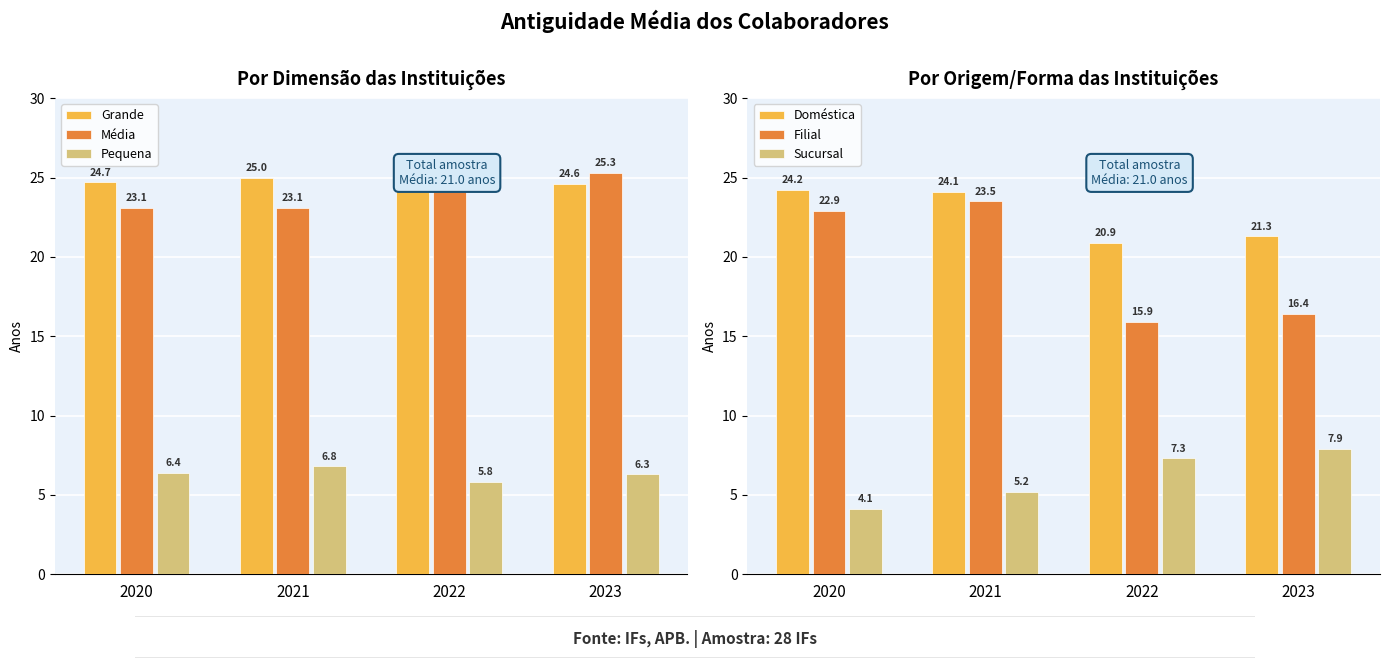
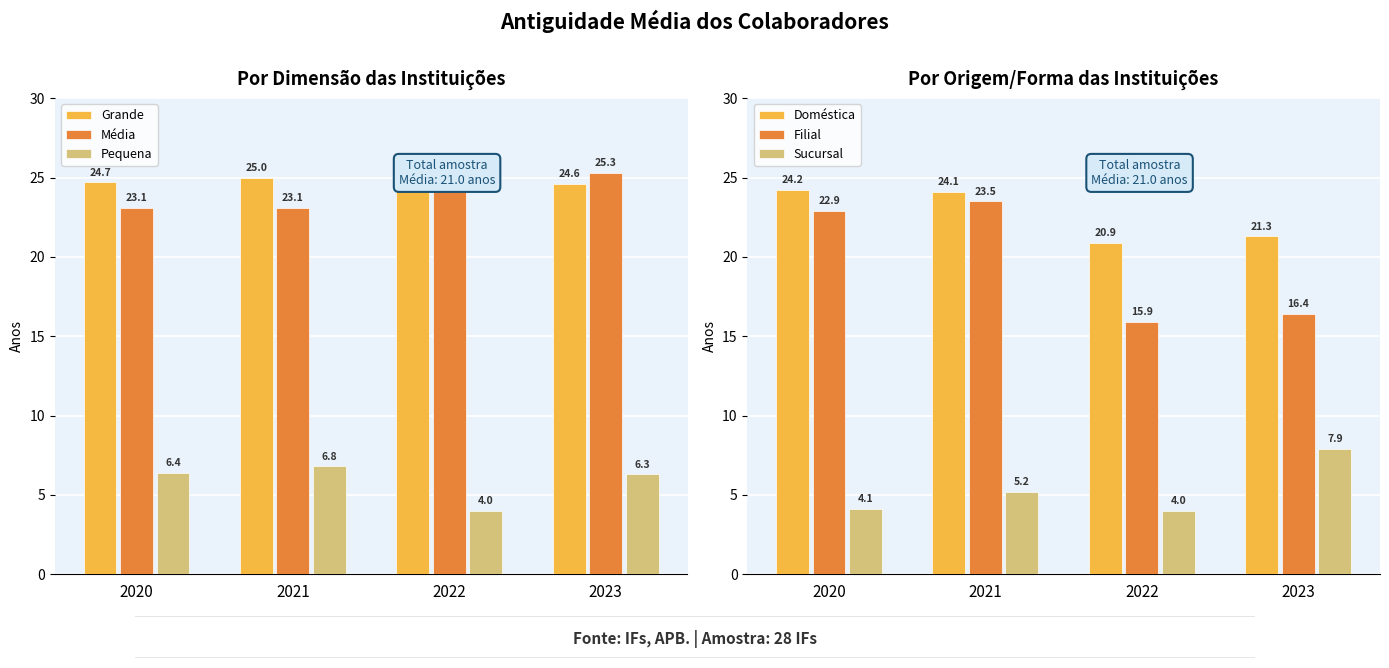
  {
    "Por Dimensão das Instituições": {
      "Pequena": {
        "2020": 6.4,
        "2021": 6.8,
-       "2022": 5.8,
+       "2022": 4.0,
        "2023": 6.3
      }
    },
    "Por Origem/Forma das Instituições": {
      "Sucursal": {
        "2020": 4.1,
        "2021": 5.2,
-       "2022": 7.3,
+       "2022": 4.0,
        "2023": 7.9
      }
    }
  }
